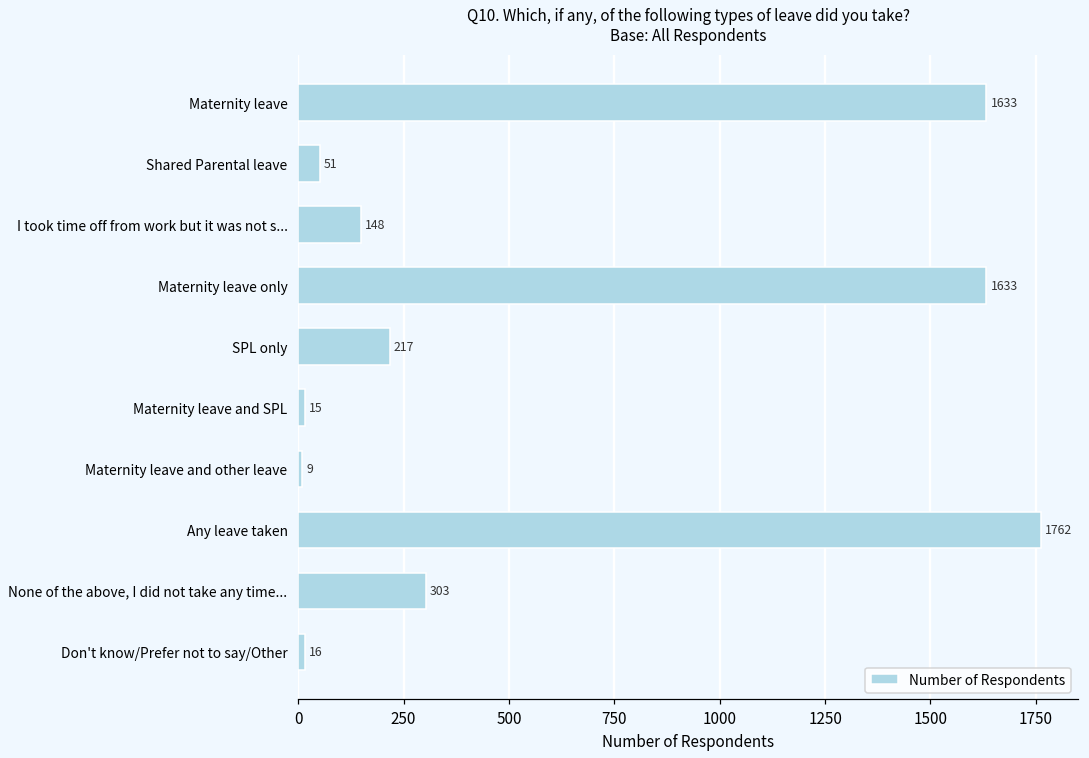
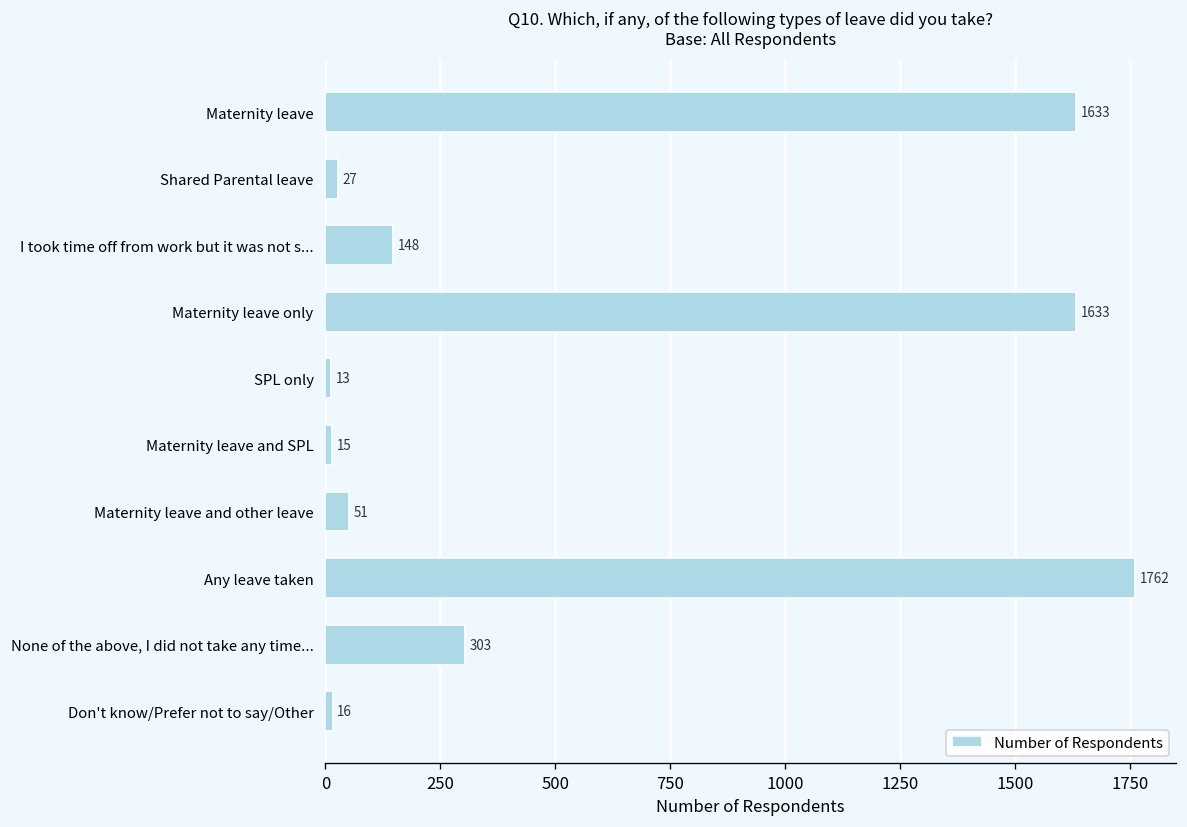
  {
    "Maternity leave": 1633,
-   "Shared Parental leave": 51,
+   "Shared Parental leave": 27,
    "I took time off from work but it was not s...": 148,
    "Maternity leave only": 1633,
-   "SPL only": 217,
+   "SPL only": 13,
    "Maternity leave and SPL": 15,
-   "Maternity leave and other leave": 9,
+   "Maternity leave and other leave": 51,
    "Any leave taken": 1762,
    "None of the above, I did not take any time...": 303,
    "Don't know/Prefer not to say/Other": 16
  }
